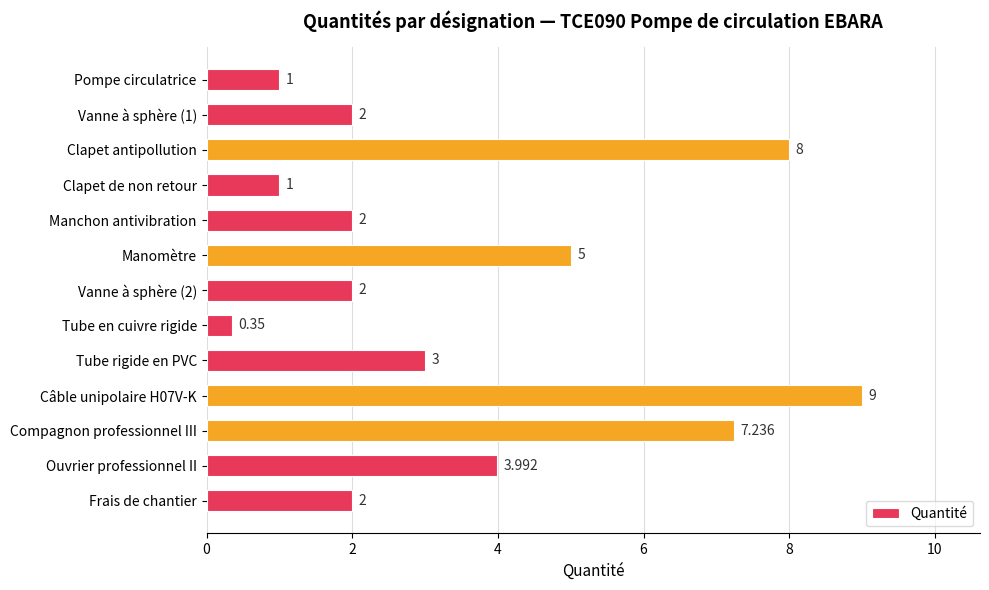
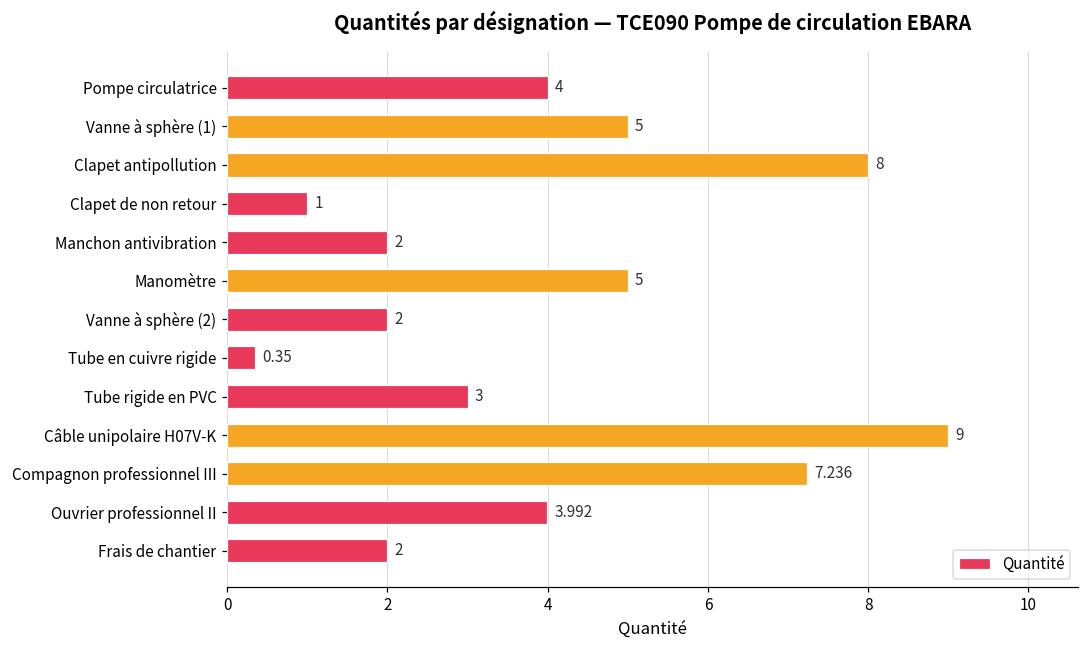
  {
-   "Pompe circulatrice": 1,
-   "Vanne à sphère (1)": 2,
+   "Pompe circulatrice": 4,
+   "Vanne à sphère (1)": 5,
    "Clapet antipollution": 8,
    "Clapet de non retour": 1,
    "Manchon antivibration": 2,
    "Manomètre": 5,
    "Vanne à sphère (2)": 2,
    "Tube en cuivre rigide": 0.35,
    "Tube rigide en PVC": 3,
    "Câble unipolaire H07V-K": 9,
    "Compagnon professionnel III": 7.236,
    "Ouvrier professionnel II": 3.992,
    "Frais de chantier": 2
  }
